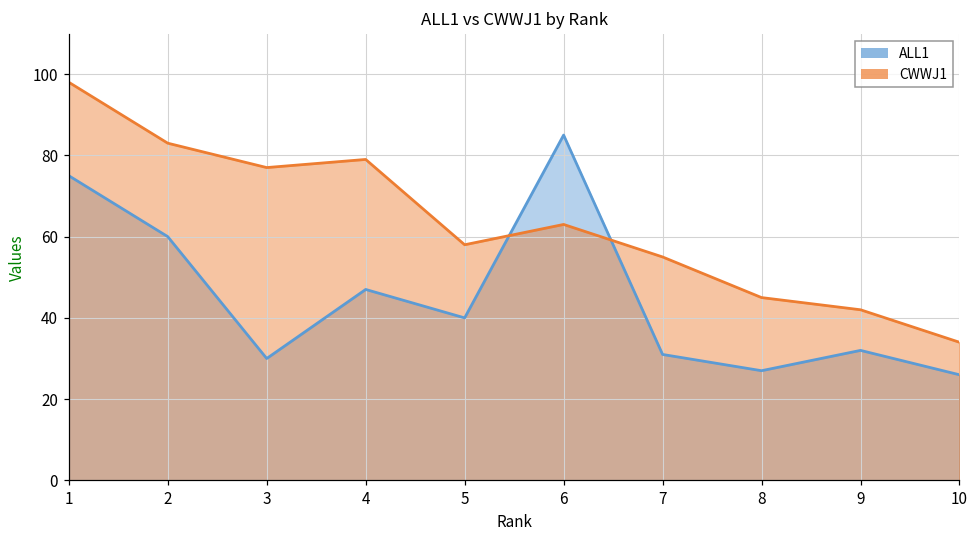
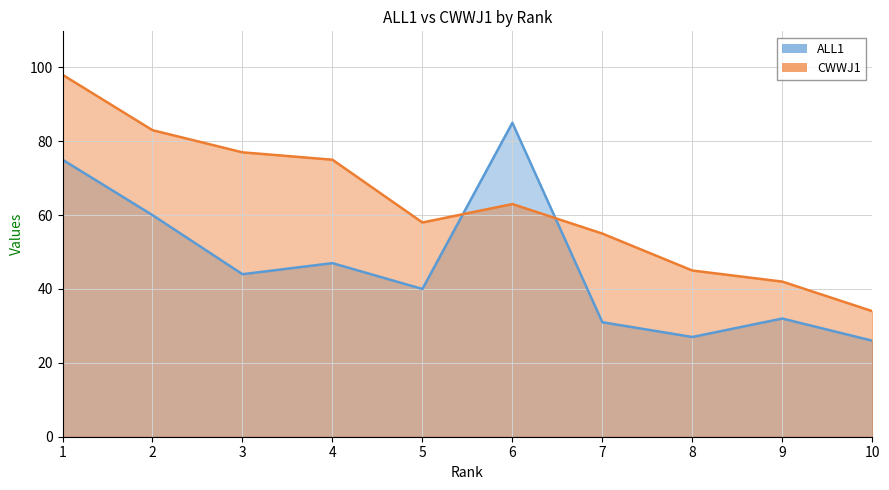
  {
    "ALL1": {
      "1": 75,
      "2": 60,
-     "3": 30,
+     "3": 44,
      "4": 47,
      "5": 40,
      "6": 85,
      "7": 31,
      "8": 27,
      "9": 32,
      "10": 26
    },
    "CWWJ1": {
      "1": 98,
      "2": 83,
      "3": 77,
-     "4": 79,
+     "4": 75,
      "5": 58,
      "6": 63,
      "7": 55,
      "8": 45,
      "9": 42,
      "10": 34
    }
  }
